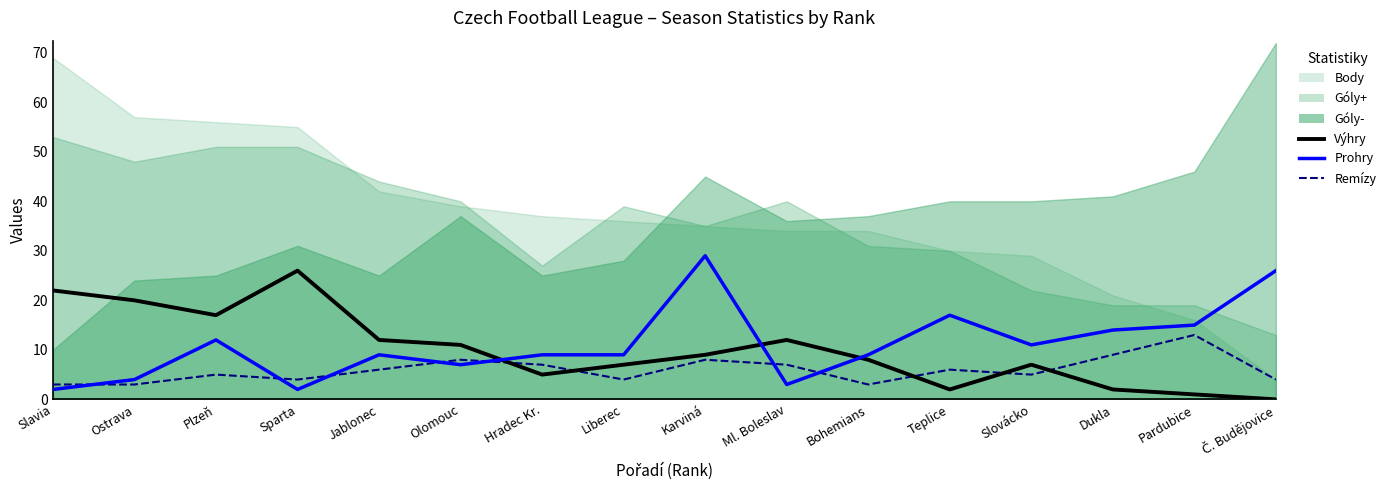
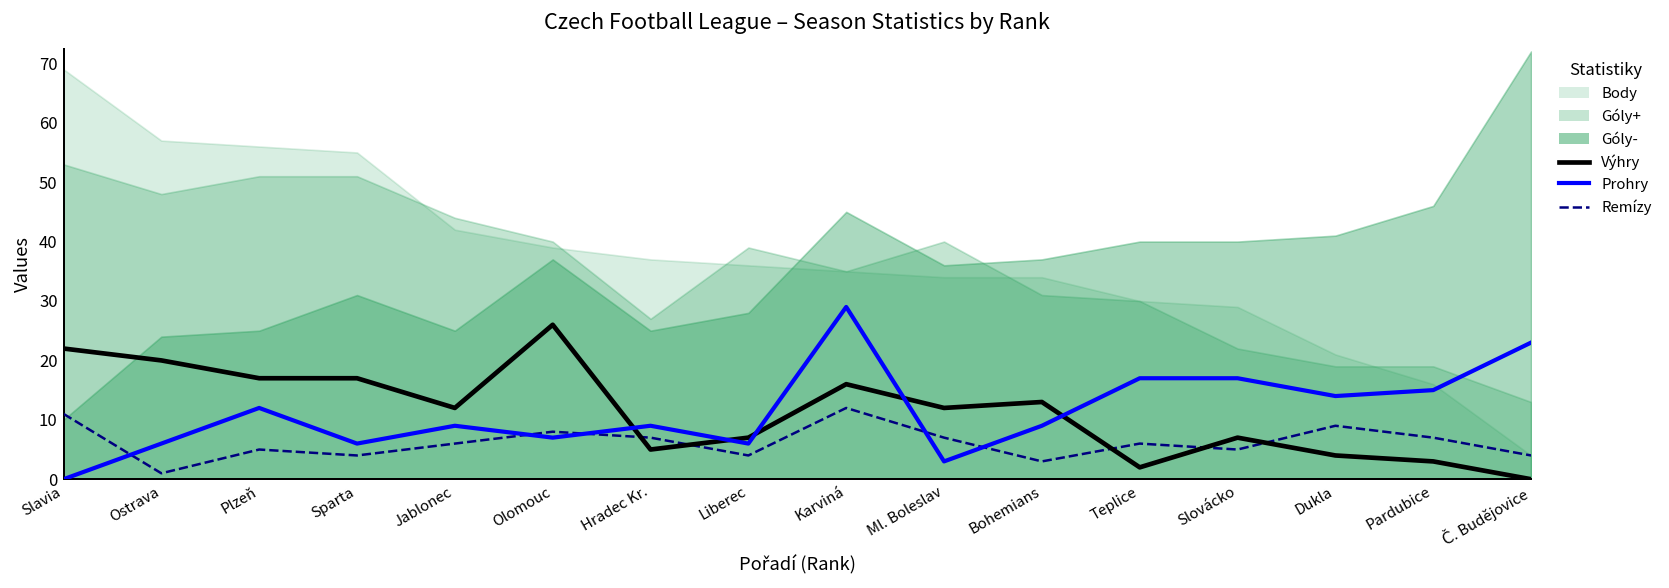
  {
    "Výhry": {
      "Slavia": 22,
      "Ostrava": 20,
      "Plzeň": 17,
-     "Sparta": 26,
+     "Sparta": 17,
      "Jablonec": 12,
-     "Olomouc": 11,
+     "Olomouc": 26,
      "Hradec Kr.": 5,
      "Liberec": 7,
-     "Karviná": 9,
+     "Karviná": 16,
      "Ml. Boleslav": 12,
-     "Bohemians": 8,
+     "Bohemians": 13,
      "Teplice": 2,
      "Slovácko": 7,
-     "Dukla": 2,
-     "Pardubice": 1,
+     "Dukla": 4,
+     "Pardubice": 3,
      "Č. Budějovice": 0
    },
    "Prohry": {
-     "Slavia": 2,
-     "Ostrava": 4,
+     "Slavia": 0,
+     "Ostrava": 6,
      "Plzeň": 12,
-     "Sparta": 2,
+     "Sparta": 6,
      "Jablonec": 9,
      "Olomouc": 7,
      "Hradec Kr.": 9,
-     "Liberec": 9,
+     "Liberec": 6,
      "Karviná": 29,
      "Ml. Boleslav": 3,
      "Bohemians": 9,
      "Teplice": 17,
-     "Slovácko": 11,
+     "Slovácko": 17,
      "Dukla": 14,
      "Pardubice": 15,
-     "Č. Budějovice": 26
+     "Č. Budějovice": 23
    },
    "Remízy": {
-     "Slavia": 3,
-     "Ostrava": 3,
+     "Slavia": 11,
+     "Ostrava": 1,
      "Plzeň": 5,
      "Sparta": 4,
      "Jablonec": 6,
      "Olomouc": 8,
      "Hradec Kr.": 7,
      "Liberec": 4,
-     "Karviná": 8,
+     "Karviná": 12,
      "Ml. Boleslav": 7,
      "Bohemians": 3,
      "Teplice": 6,
      "Slovácko": 5,
      "Dukla": 9,
-     "Pardubice": 13
+     "Pardubice": 7
    }
  }
